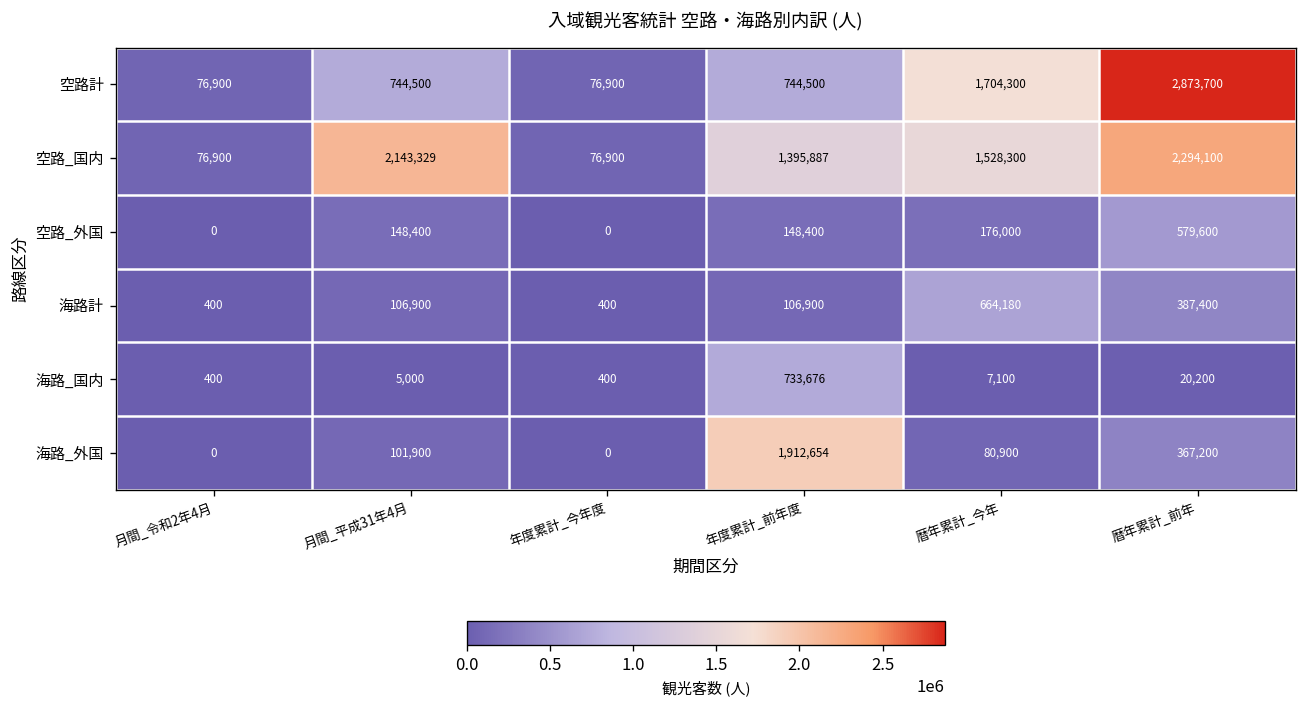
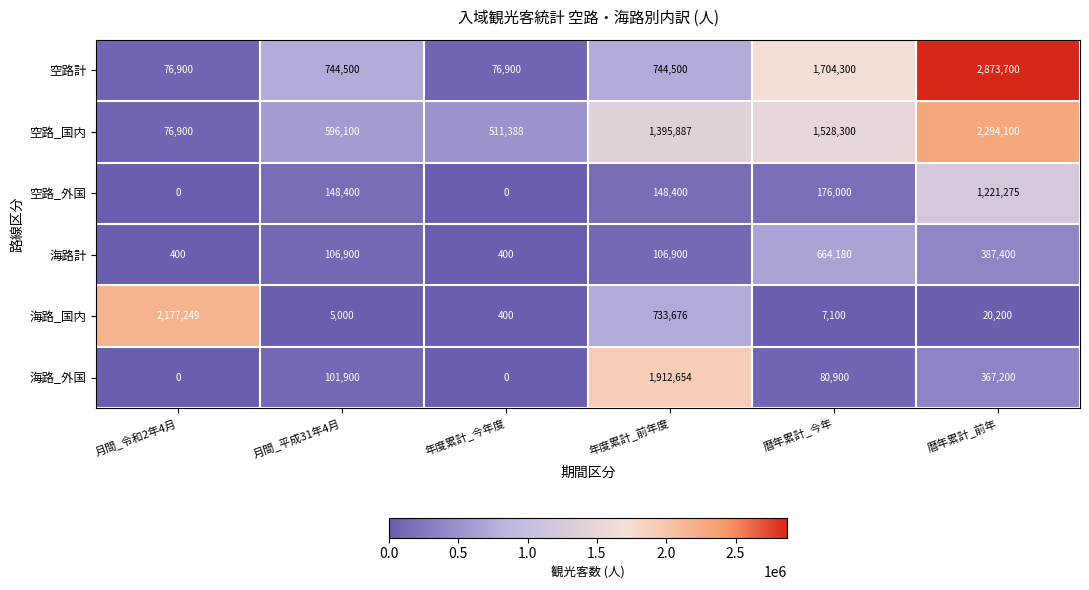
  {
    "空路計": {
      "月間_令和2年4月": "76,900",
      "月間_平成31年4月": "744,500",
      "年度累計_今年度": "76,900",
      "年度累計_前年度": "744,500",
      "暦年累計_今年": "1,704,300",
      "暦年累計_前年": "2,873,700"
    },
    "空路_国内": {
      "月間_令和2年4月": "76,900",
-     "月間_平成31年4月": "2,143,329",
-     "年度累計_今年度": "76,900",
+     "月間_平成31年4月": "596,100",
+     "年度累計_今年度": "511,388",
      "年度累計_前年度": "1,395,887",
      "暦年累計_今年": "1,528,300",
      "暦年累計_前年": "2,294,100"
    },
    "空路_外国": {
      "月間_令和2年4月": "0",
      "月間_平成31年4月": "148,400",
      "年度累計_今年度": "0",
      "年度累計_前年度": "148,400",
      "暦年累計_今年": "176,000",
-     "暦年累計_前年": "579,600"
+     "暦年累計_前年": "1,221,275"
    },
    "海路計": {
      "月間_令和2年4月": "400",
      "月間_平成31年4月": "106,900",
      "年度累計_今年度": "400",
      "年度累計_前年度": "106,900",
      "暦年累計_今年": "664,180",
      "暦年累計_前年": "387,400"
    },
    "海路_国内": {
-     "月間_令和2年4月": "400",
+     "月間_令和2年4月": "2,177,249",
      "月間_平成31年4月": "5,000",
      "年度累計_今年度": "400",
      "年度累計_前年度": "733,676",
      "暦年累計_今年": "7,100",
      "暦年累計_前年": "20,200"
    },
    "海路_外国": {
      "月間_令和2年4月": "0",
      "月間_平成31年4月": "101,900",
      "年度累計_今年度": "0",
      "年度累計_前年度": "1,912,654",
      "暦年累計_今年": "80,900",
      "暦年累計_前年": "367,200"
    }
  }
